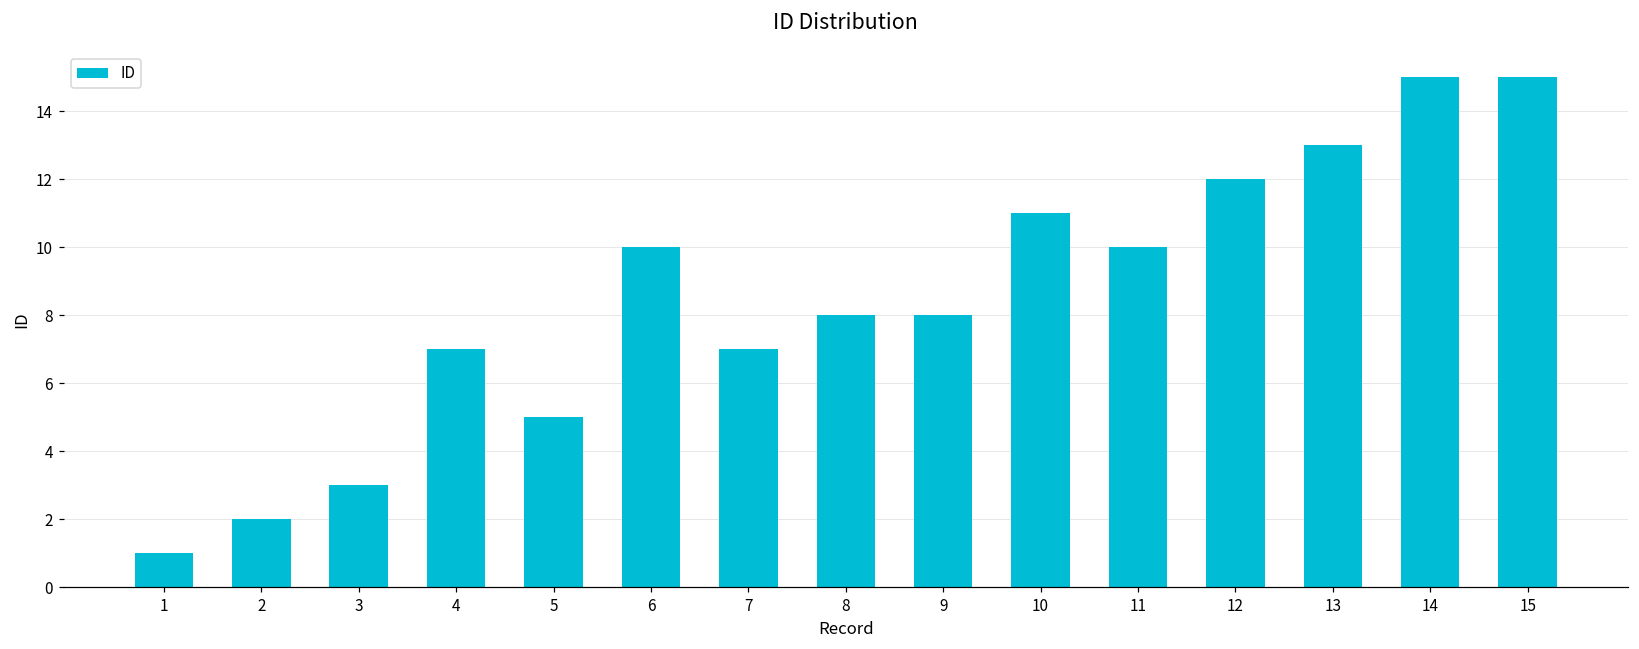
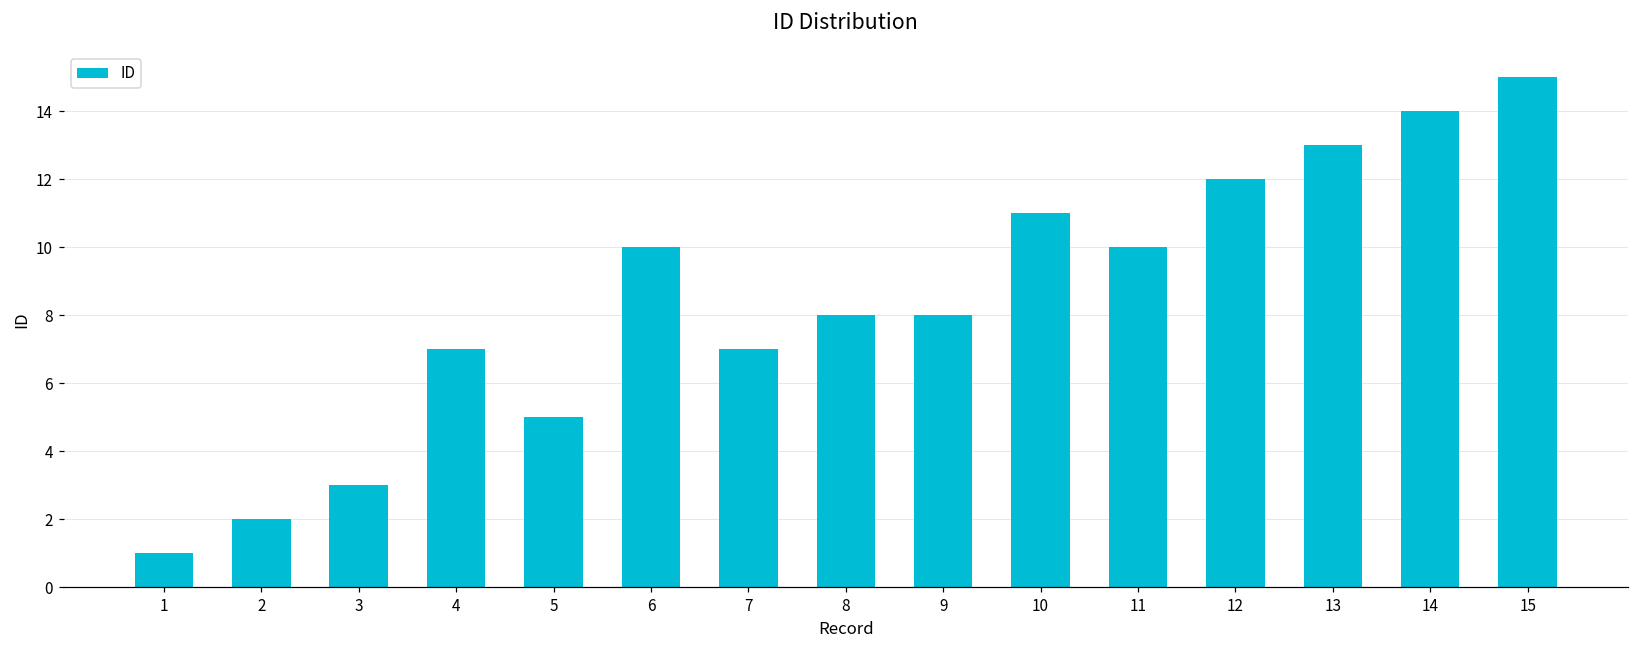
  {
    "1": 1,
    "2": 2,
    "3": 3,
    "4": 7,
    "5": 5,
    "6": 10,
    "7": 7,
    "8": 8,
    "9": 8,
    "10": 11,
    "11": 10,
    "12": 12,
    "13": 13,
-   "14": 15,
+   "14": 14,
    "15": 15
  }
